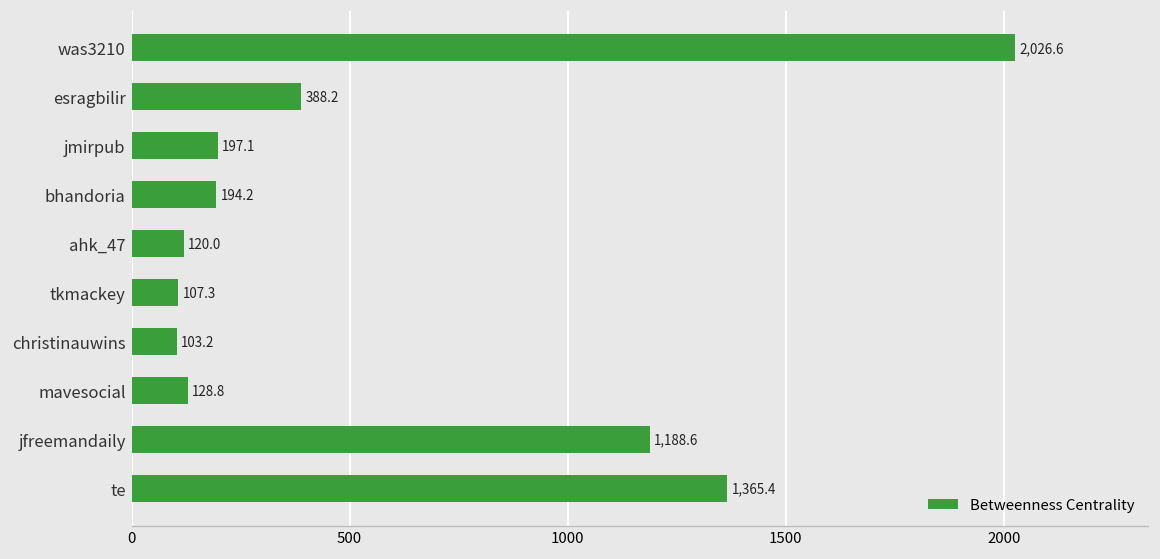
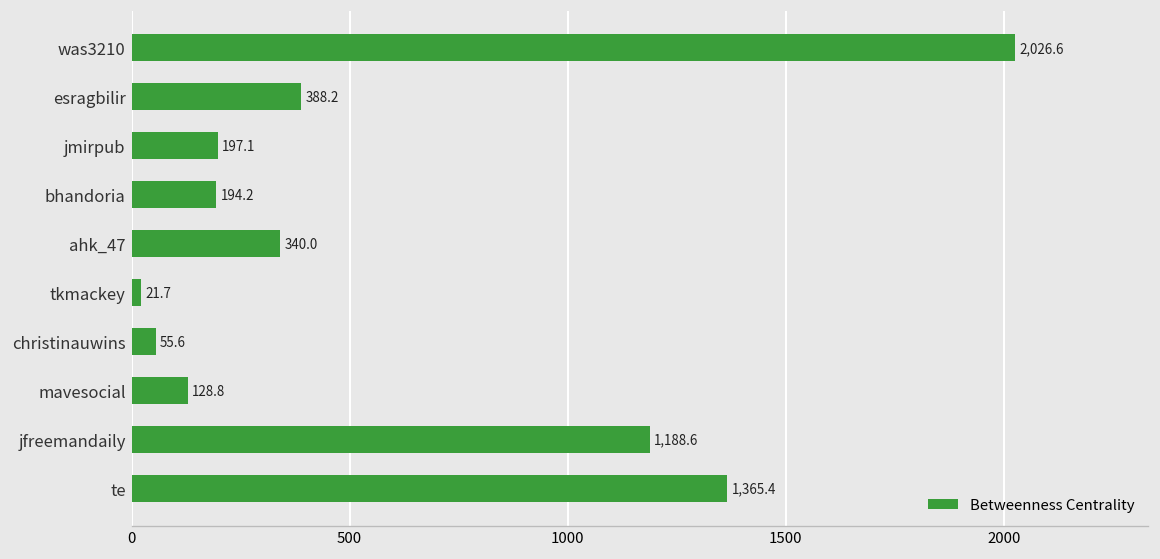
  {
    "was3210": "2,026.6",
    "esragbilir": "388.2",
    "jmirpub": "197.1",
    "bhandoria": "194.2",
-   "ahk_47": "120.0",
-   "tkmackey": "107.3",
-   "christinauwins": "103.2",
+   "ahk_47": "340.0",
+   "tkmackey": "21.7",
+   "christinauwins": "55.6",
    "mavesocial": "128.8",
    "jfreemandaily": "1,188.6",
    "te": "1,365.4"
  }
